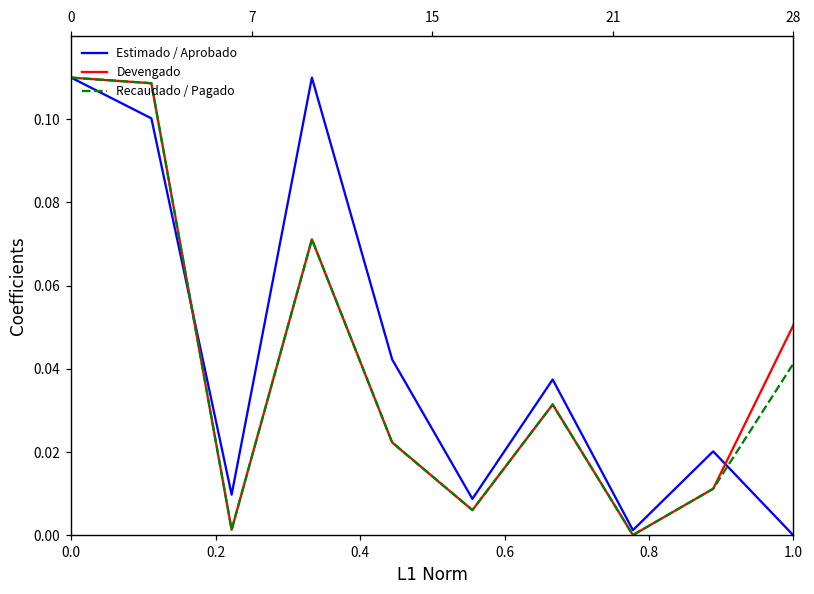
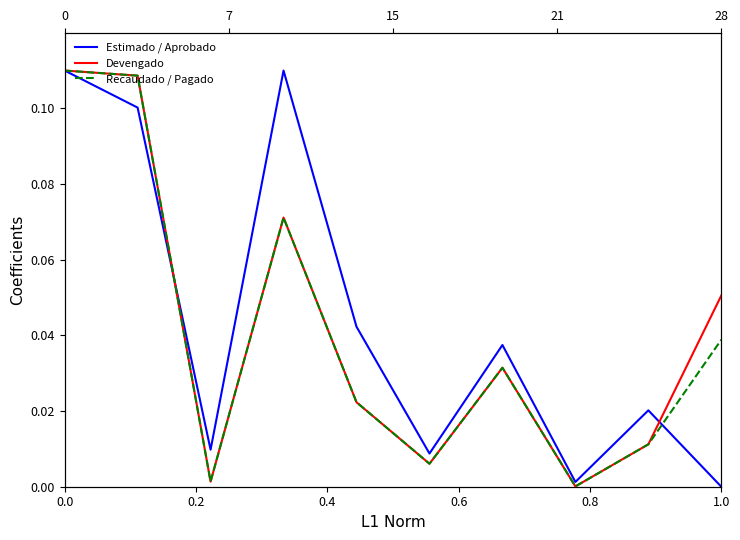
  {
    "Estimado / Aprobado": {
      "1.0": 0.000
    },
    "Devengado": {
      "1.0": 0.051
    },
    "Recaudado / Pagado": {
-     "1.0": 0.041
+     "1.0": 0.039
    }
  }
